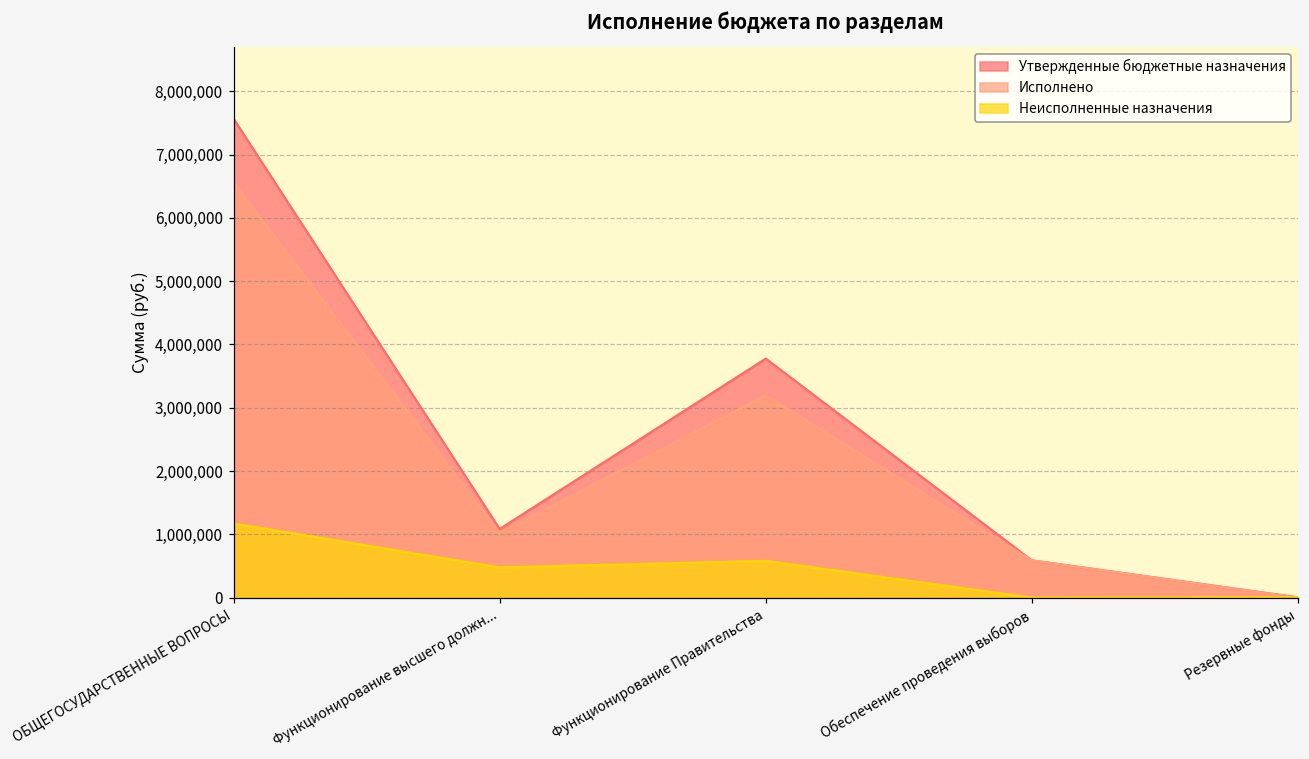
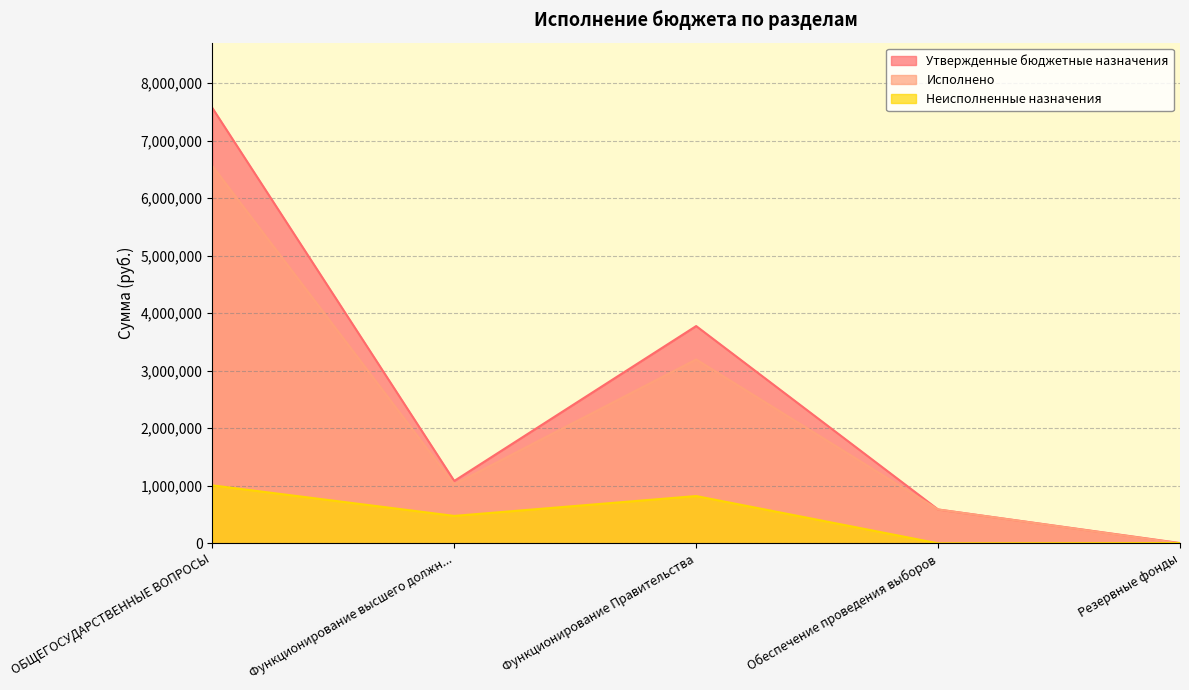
  {
    "Неисполненные назначения": {
-     "ОБЩЕГОСУДАРСТВЕННЫЕ ВОПРОСЫ": "1,200,000",
+     "ОБЩЕГОСУДАРСТВЕННЫЕ ВОПРОСЫ": "1,000,000",
      "Функционирование высшего должн...": "500,000",
-     "Функционирование Правительства": "600,000",
+     "Функционирование Правительства": "800,000",
      "Обеспечение проведения выборов": "0"
    }
  }
